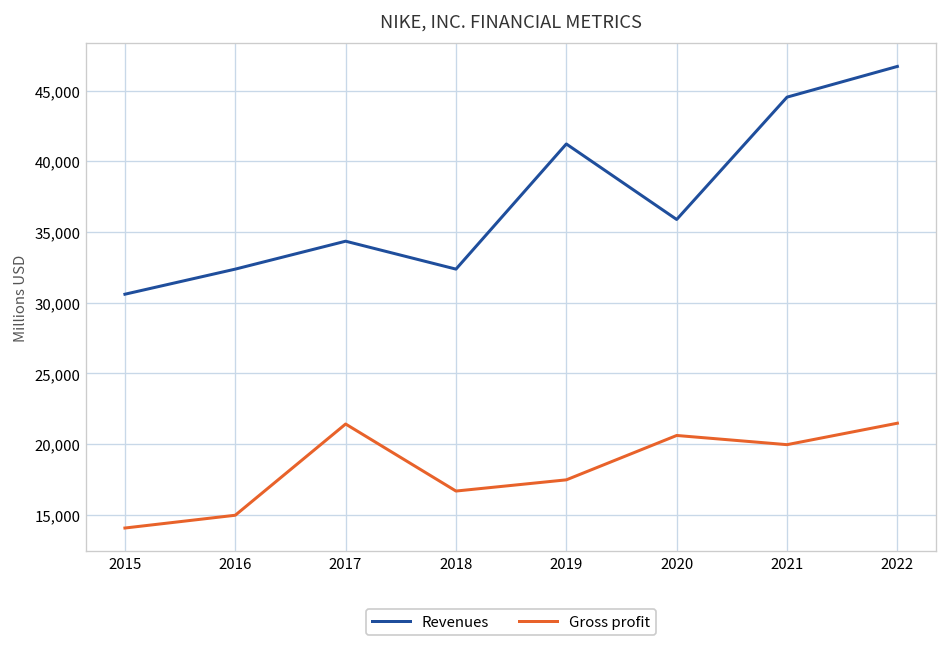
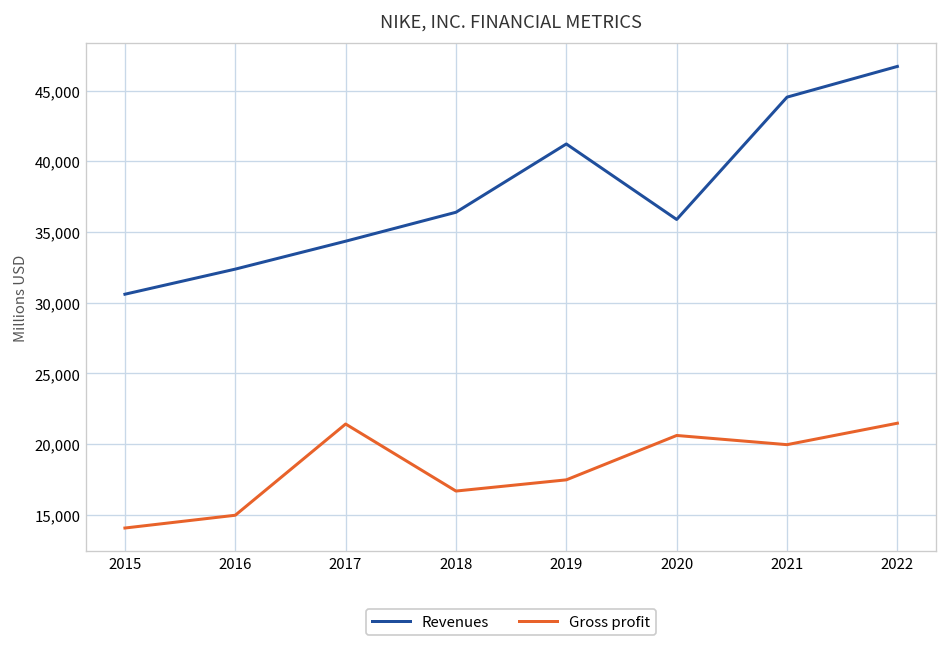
  {
    "Revenues": {
      "2015": "30,600",
      "2016": "32,400",
      "2017": "34,400",
-     "2018": "32,400",
+     "2018": "36,400",
      "2019": "41,200",
      "2020": "35,900",
      "2021": "44,500",
      "2022": "46,700"
    },
    "Gross profit": {
      "2015": "14,100",
      "2016": "15,000",
      "2017": "21,400",
      "2018": "16,700",
      "2019": "17,500",
      "2020": "20,600",
      "2021": "20,000",
      "2022": "21,500"
    }
  }
